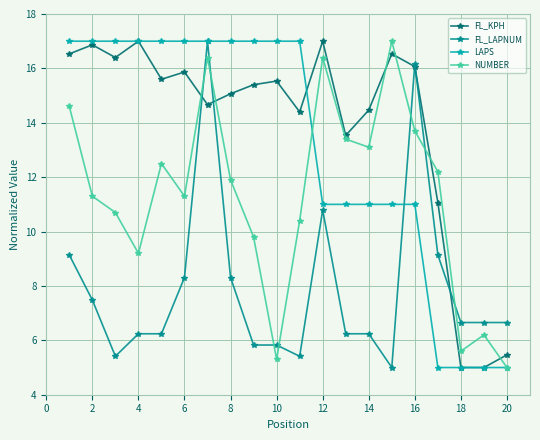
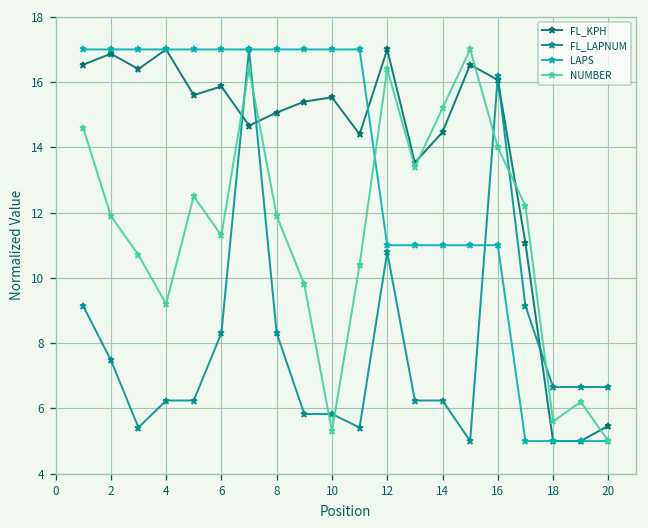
  {
    "NUMBER": {
-     "2": 11.3,
+     "2": 11.9,
      "4": 9.2,
      "6": 11.3,
      "8": 11.9,
      "10": 5.3,
      "12": 16.4,
-     "14": 13.1,
-     "16": 13.7,
+     "14": 15.2,
+     "16": 14.0,
      "18": 5.6
    }
  }
